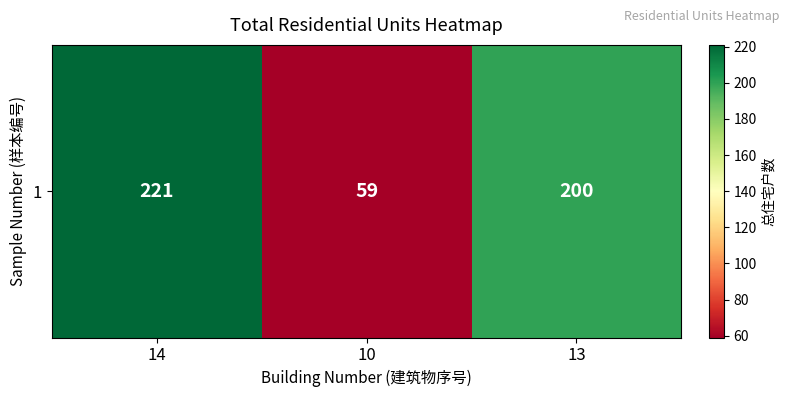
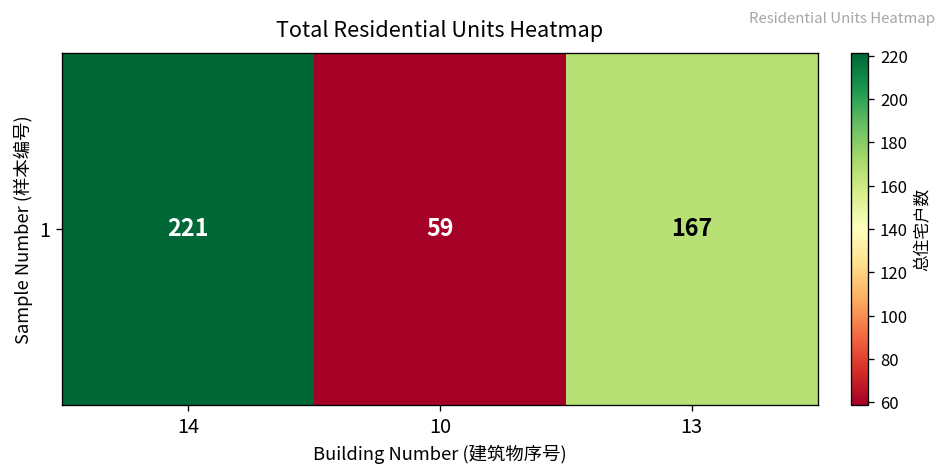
  {
    "1": {
      "14": 221,
      "10": 59,
-     "13": 200
+     "13": 167
    }
  }
